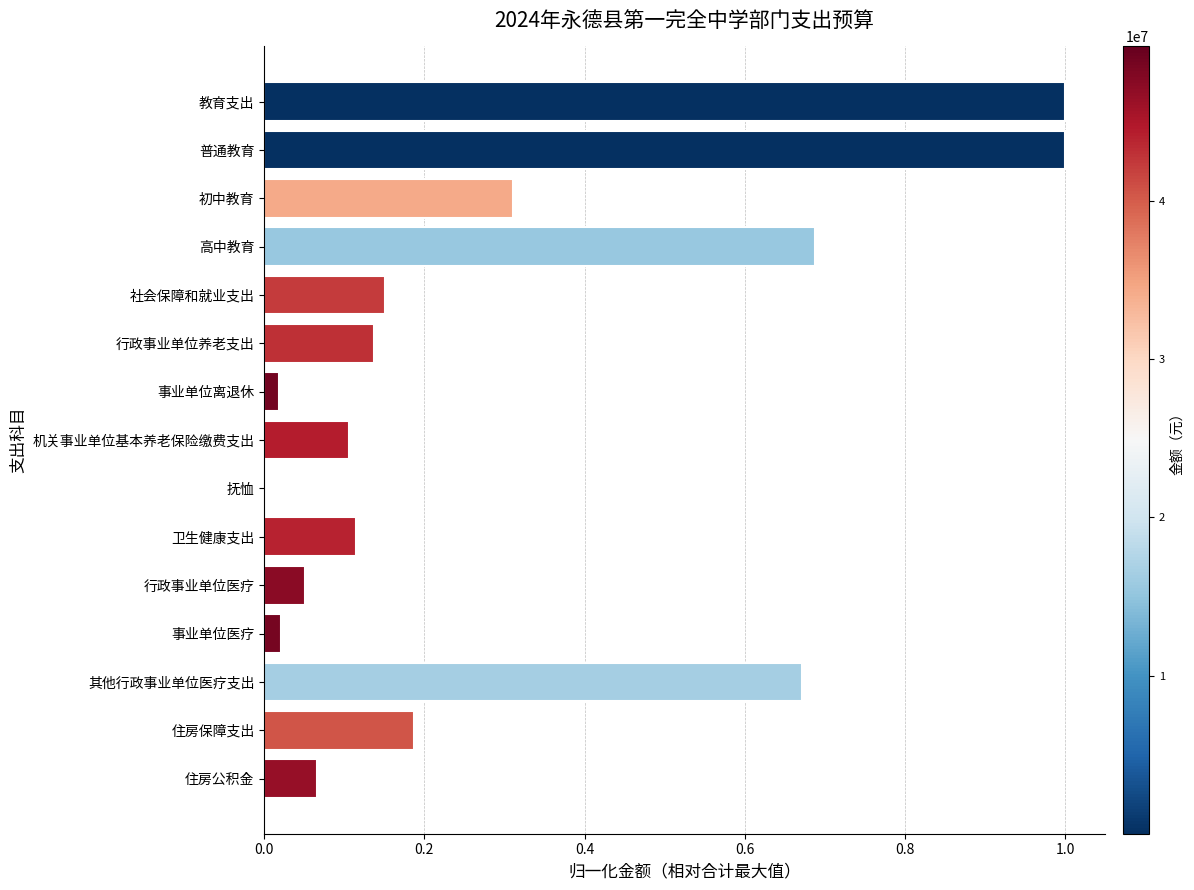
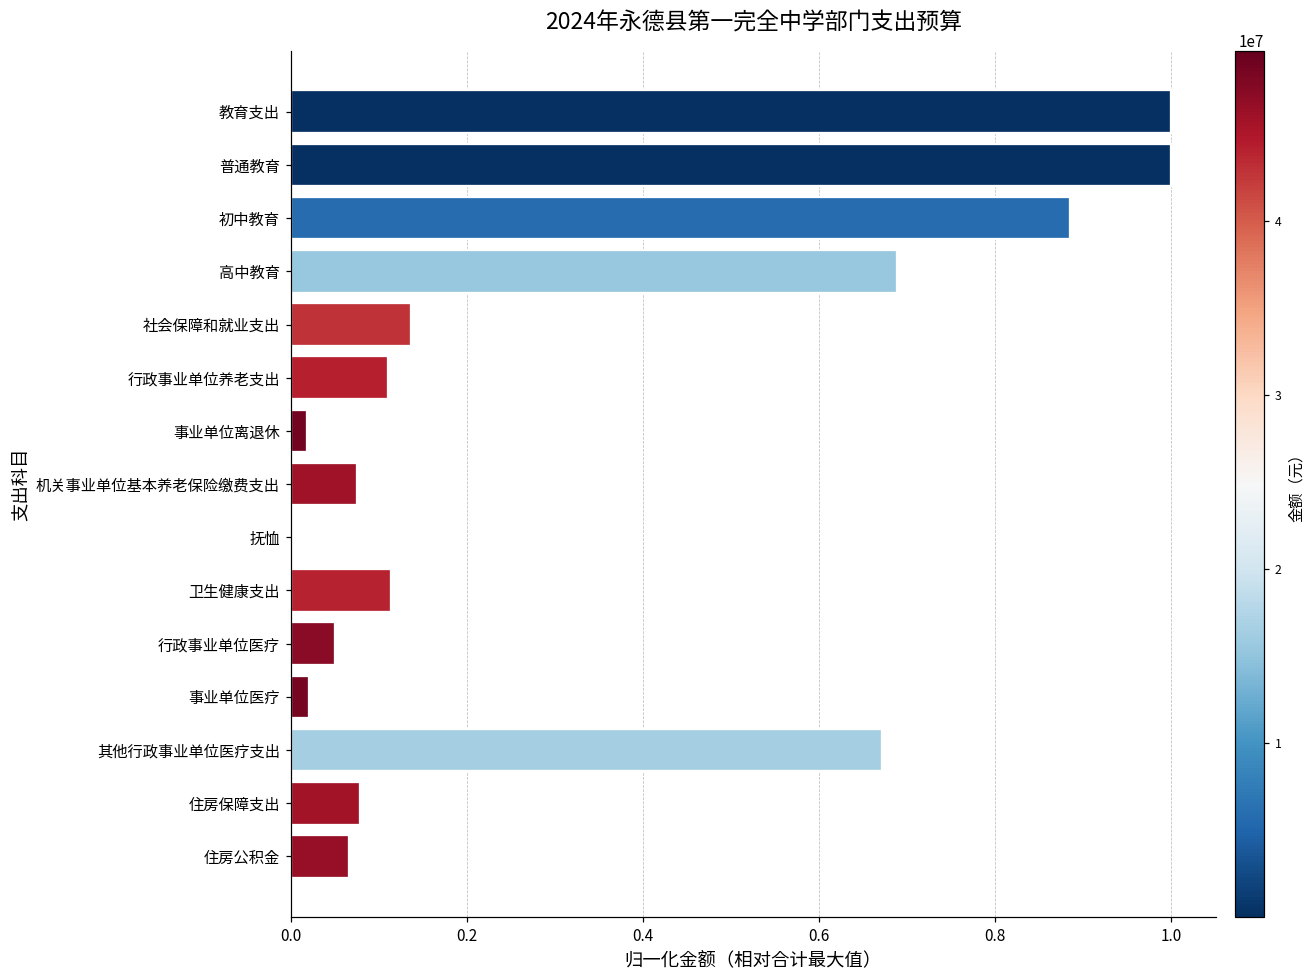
  {
    "教育支出": 1.00,
    "普通教育": 1.00,
-   "初中教育": 0.31,
+   "初中教育": 0.88,
    "高中教育": 0.69,
-   "社会保障和就业支出": 0.15,
-   "行政事业单位养老支出": 0.14,
+   "社会保障和就业支出": 0.14,
+   "行政事业单位养老支出": 0.11,
    "事业单位离退休": 0.02,
-   "机关事业单位基本养老保险缴费支出": 0.11,
+   "机关事业单位基本养老保险缴费支出": 0.08,
    "抚恤": 0.00,
    "卫生健康支出": 0.11,
    "行政事业单位医疗": 0.05,
    "事业单位医疗": 0.02,
    "其他行政事业单位医疗支出": 0.67,
-   "住房保障支出": 0.19,
+   "住房保障支出": 0.08,
    "住房公积金": 0.07
  }
